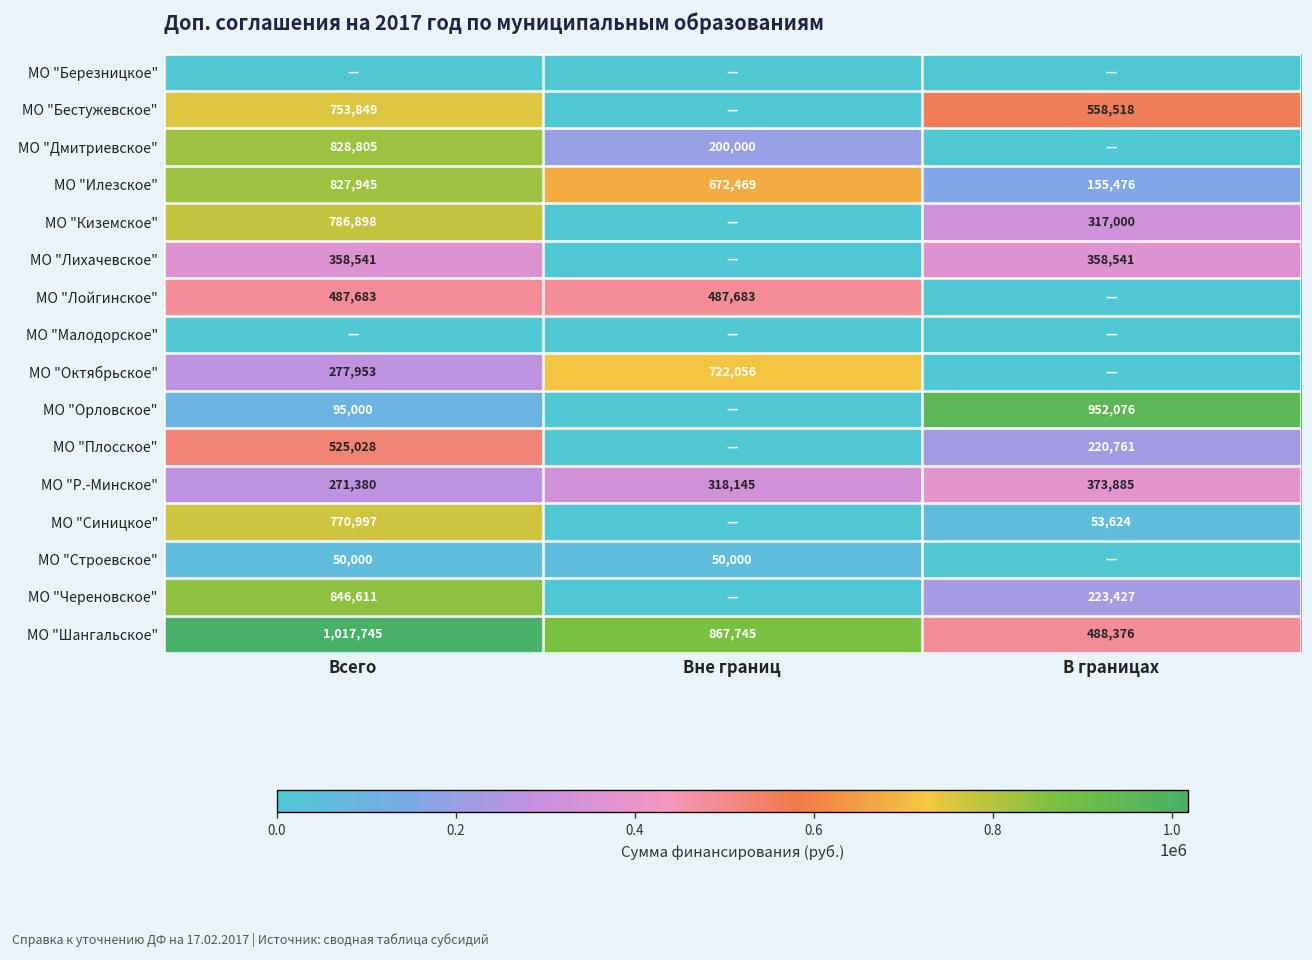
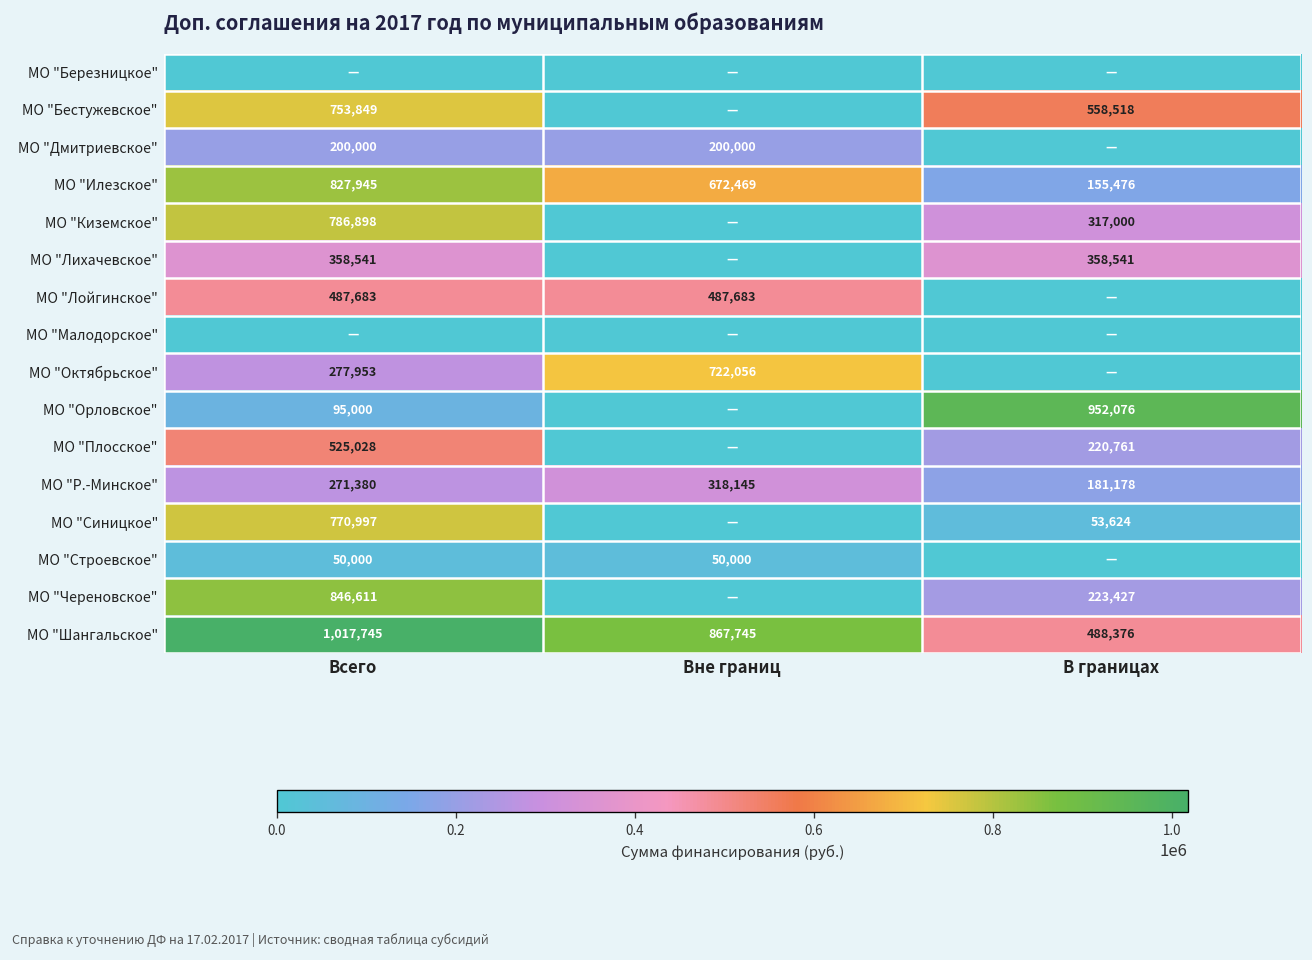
  {
    "МО \"Бестужевское\"": {
      "Всего": "753,849",
      "В границах": "558,518"
    },
    "МО \"Дмитриевское\"": {
-     "Всего": "828,805",
+     "Всего": "200,000",
      "Вне границ": "200,000"
    },
    "МО \"Илезское\"": {
      "Всего": "827,945",
      "Вне границ": "672,469",
      "В границах": "155,476"
    },
    "МО \"Киземское\"": {
      "Всего": "786,898",
      "В границах": "317,000"
    },
    "МО \"Лихачевское\"": {
      "Всего": "358,541",
      "В границах": "358,541"
    },
    "МО \"Лойгинское\"": {
      "Всего": "487,683",
      "Вне границ": "487,683"
    },
    "МО \"Октябрьское\"": {
      "Всего": "277,953",
      "Вне границ": "722,056"
    },
    "МО \"Орловское\"": {
      "Всего": "95,000",
      "В границах": "952,076"
    },
    "МО \"Плосское\"": {
      "Всего": "525,028",
      "В границах": "220,761"
    },
    "МО \"Р.-Минское\"": {
      "Всего": "271,380",
      "Вне границ": "318,145",
-     "В границах": "373,885"
+     "В границах": "181,178"
    },
    "МО \"Синицкое\"": {
      "Всего": "770,997",
      "В границах": "53,624"
    },
    "МО \"Строевское\"": {
      "Всего": "50,000",
      "Вне границ": "50,000"
    },
    "МО \"Череновское\"": {
      "Всего": "846,611",
      "В границах": "223,427"
    },
    "МО \"Шангальское\"": {
      "Всего": "1,017,745",
      "Вне границ": "867,745",
      "В границах": "488,376"
    }
  }
